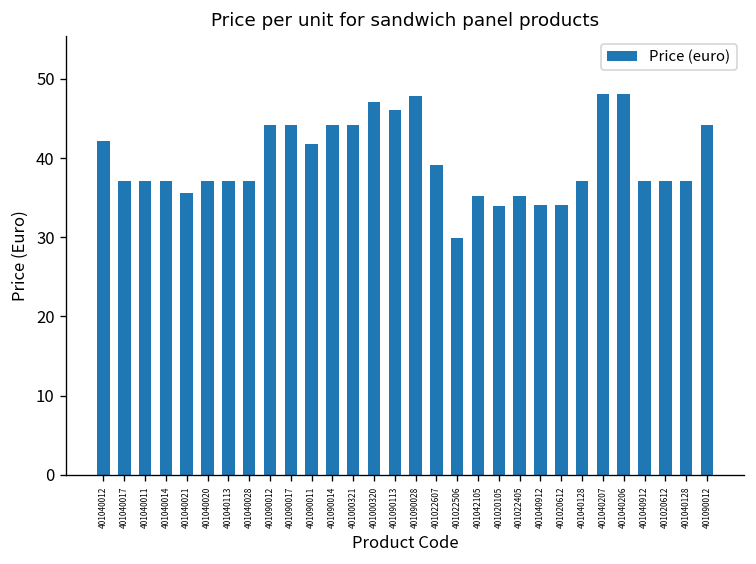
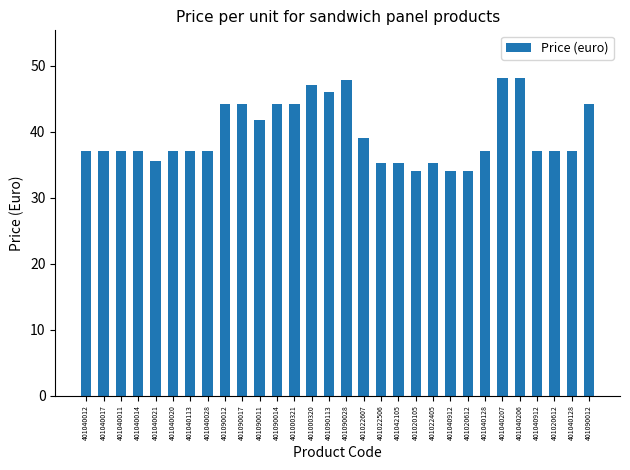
  {
-   "401040012": 42,
+   "401040012": 37,
    "401040017": 37,
    "401040011": 37,
    "401040014": 37,
    "401040021": 36,
    "401040020": 37,
    "401040113": 37,
    "401040028": 37,
    "401090017": 44,
    "401090011": 42,
    "401090014": 44,
    "401000321": 44,
    "401000320": 47,
    "401090113": 46,
    "401090028": 48,
    "401022607": 39,
-   "401022506": 30,
+   "401022506": 35,
    "401042105": 35,
    "401020105": 34,
    "401022405": 35,
    "401040207": 48,
    "401040206": 48
  }
